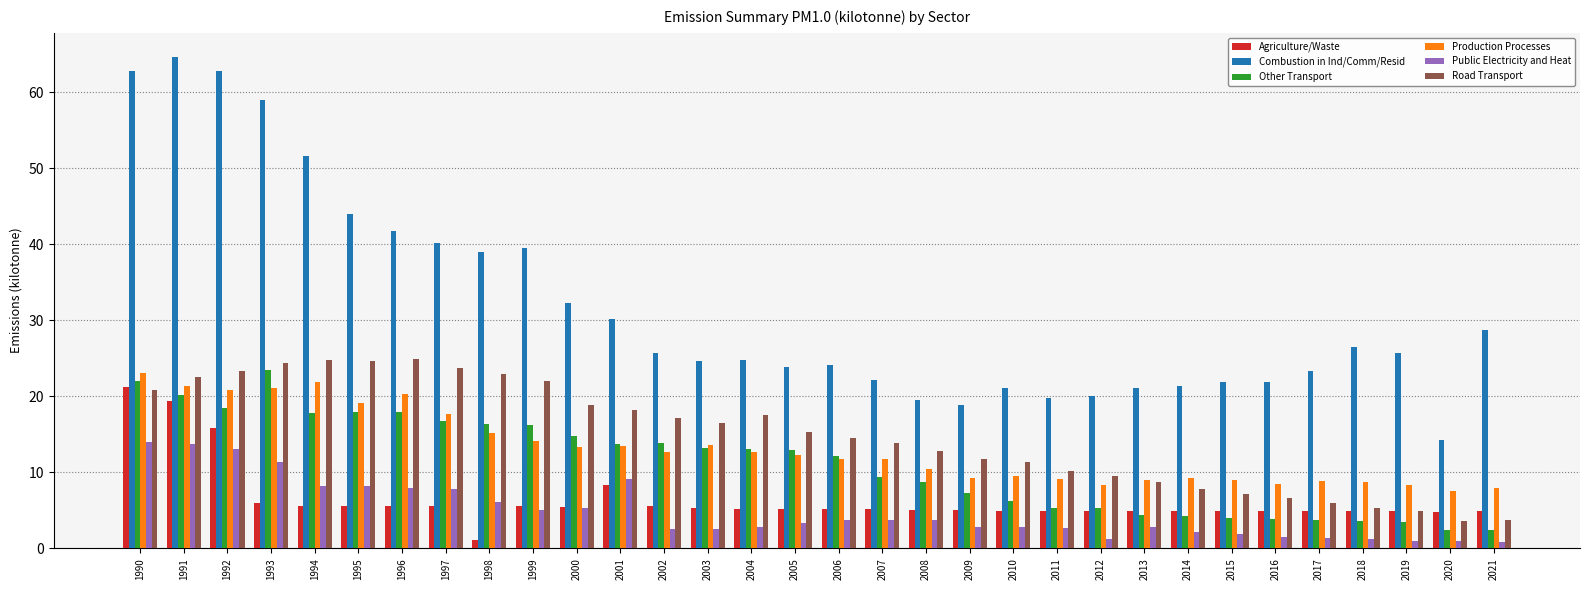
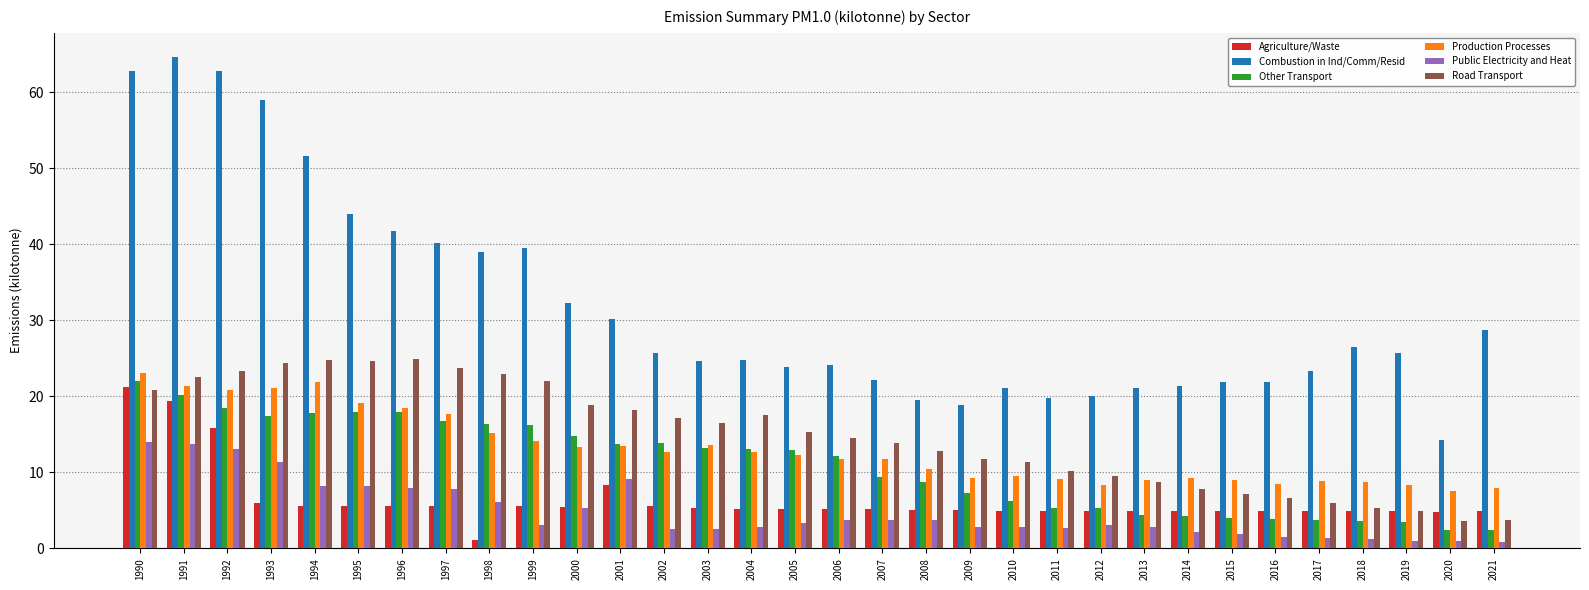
  {
    "Agriculture/Waste": {
      "1990": 21,
      "1991": 19,
      "1992": 16,
      "1993": 6,
      "1994": 6,
      "1995": 6,
      "1996": 6,
      "1997": 6,
      "1998": 1,
      "1999": 6,
      "2000": 5,
      "2001": 8,
      "2002": 6,
      "2003": 5,
      "2004": 5,
      "2005": 5,
      "2006": 5,
      "2007": 5,
      "2008": 5,
      "2009": 5,
      "2010": 5,
      "2011": 5,
      "2012": 5,
      "2013": 5,
      "2014": 5,
      "2015": 5,
      "2016": 5,
      "2017": 5,
      "2018": 5,
      "2019": 5,
      "2020": 5,
      "2021": 5
    },
    "Combustion in Ind/Comm/Resid": {
      "1990": 63,
      "1991": 65,
      "1992": 63,
      "1993": 59,
      "1994": 52,
      "1995": 44,
      "1996": 42,
      "1997": 40,
      "1998": 39,
      "1999": 40,
      "2000": 32,
      "2001": 30,
      "2002": 26,
      "2003": 25,
      "2004": 25,
      "2005": 24,
      "2006": 24,
      "2007": 22,
      "2008": 20,
      "2009": 19,
      "2010": 21,
      "2011": 20,
      "2012": 20,
      "2013": 21,
      "2014": 21,
      "2015": 22,
      "2016": 22,
      "2017": 23,
      "2018": 27,
      "2019": 26,
      "2020": 14,
      "2021": 29
    },
    "Other Transport": {
      "1990": 22,
      "1991": 20,
      "1992": 19,
-     "1993": 23,
+     "1993": 17,
      "1994": 18,
      "1995": 18,
      "1996": 18,
      "1997": 17,
      "1998": 16,
      "1999": 16,
      "2000": 15,
      "2001": 14,
      "2002": 14,
      "2003": 13,
      "2004": 13,
      "2005": 13,
      "2006": 12,
      "2007": 9,
      "2008": 9,
      "2009": 7,
      "2010": 6,
      "2011": 5,
      "2012": 5,
      "2013": 4,
      "2014": 4,
      "2015": 4,
      "2016": 4,
      "2017": 4,
      "2018": 4,
      "2019": 3,
      "2020": 2,
      "2021": 2
    },
    "Production Processes": {
      "1990": 23,
      "1991": 21,
      "1992": 21,
      "1993": 21,
      "1994": 22,
      "1995": 19,
-     "1996": 20,
+     "1996": 18,
      "1997": 18,
      "1998": 15,
      "1999": 14,
      "2000": 13,
      "2001": 13,
      "2002": 13,
      "2003": 14,
      "2004": 13,
      "2005": 12,
      "2006": 12,
      "2007": 12,
      "2008": 10,
      "2009": 9,
      "2010": 10,
      "2011": 9,
      "2012": 8,
      "2013": 9,
      "2014": 9,
      "2015": 9,
      "2016": 9,
      "2017": 9,
      "2018": 9,
      "2019": 8,
      "2020": 8,
      "2021": 8
    },
    "Public Electricity and Heat": {
      "1990": 14,
      "1991": 14,
      "1992": 13,
      "1993": 11,
      "1994": 8,
      "1995": 8,
      "1996": 8,
      "1997": 8,
      "1998": 6,
-     "1999": 5,
+     "1999": 3,
      "2000": 5,
      "2001": 9,
      "2002": 3,
      "2003": 3,
      "2004": 3,
      "2005": 3,
      "2006": 4,
      "2007": 4,
      "2008": 4,
      "2009": 3,
      "2010": 3,
      "2011": 3,
-     "2012": 1,
+     "2012": 3,
      "2013": 3,
      "2014": 2,
      "2015": 2,
      "2016": 2,
      "2017": 1,
      "2018": 1,
      "2019": 1,
      "2020": 1,
      "2021": 1
    },
    "Road Transport": {
      "1990": 21,
      "1991": 23,
      "1992": 23,
      "1993": 24,
      "1994": 25,
      "1995": 25,
      "1996": 25,
      "1997": 24,
      "1998": 23,
      "1999": 22,
      "2000": 19,
      "2001": 18,
      "2002": 17,
      "2003": 17,
      "2004": 18,
      "2005": 15,
      "2006": 15,
      "2007": 14,
      "2008": 13,
      "2009": 12,
      "2010": 11,
      "2011": 10,
      "2012": 10,
      "2013": 9,
      "2014": 8,
      "2015": 7,
      "2016": 7,
      "2017": 6,
      "2018": 5,
      "2019": 5,
      "2020": 4,
      "2021": 4
    }
  }
